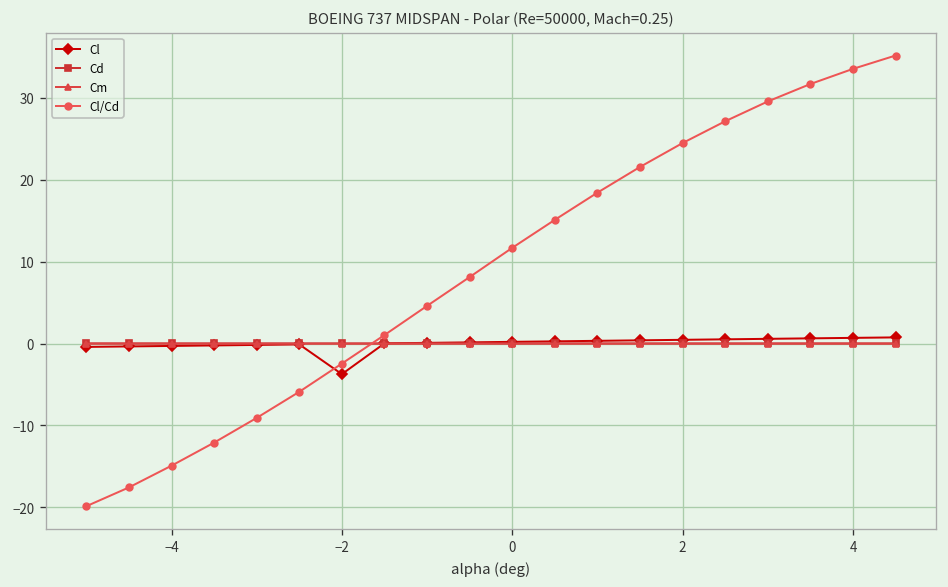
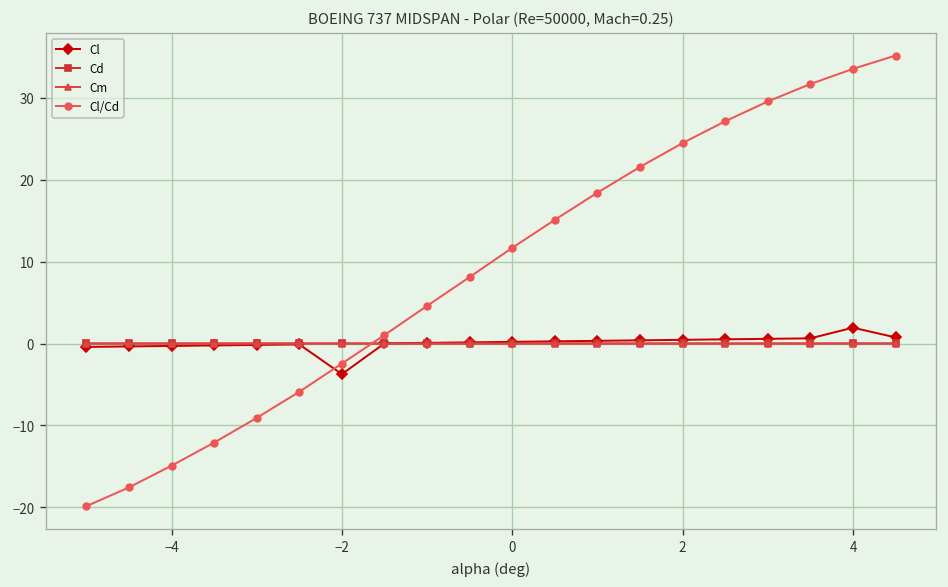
  {
    "Cl": {
      "−2": -4,
      "2": 0,
-     "4": 1
+     "4": 2
    }
  }
